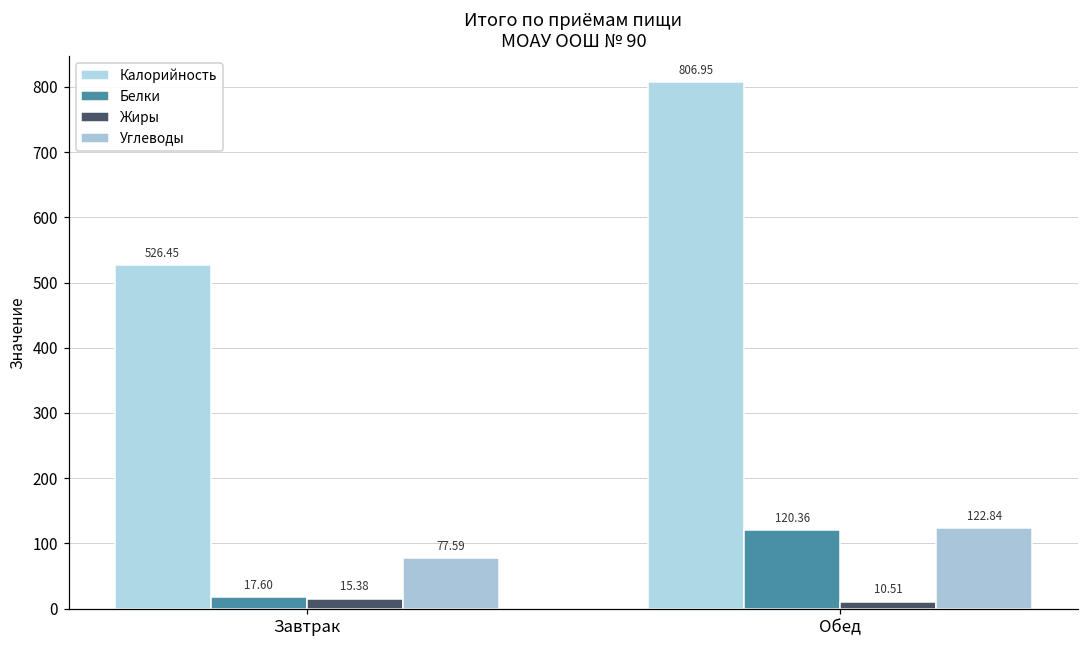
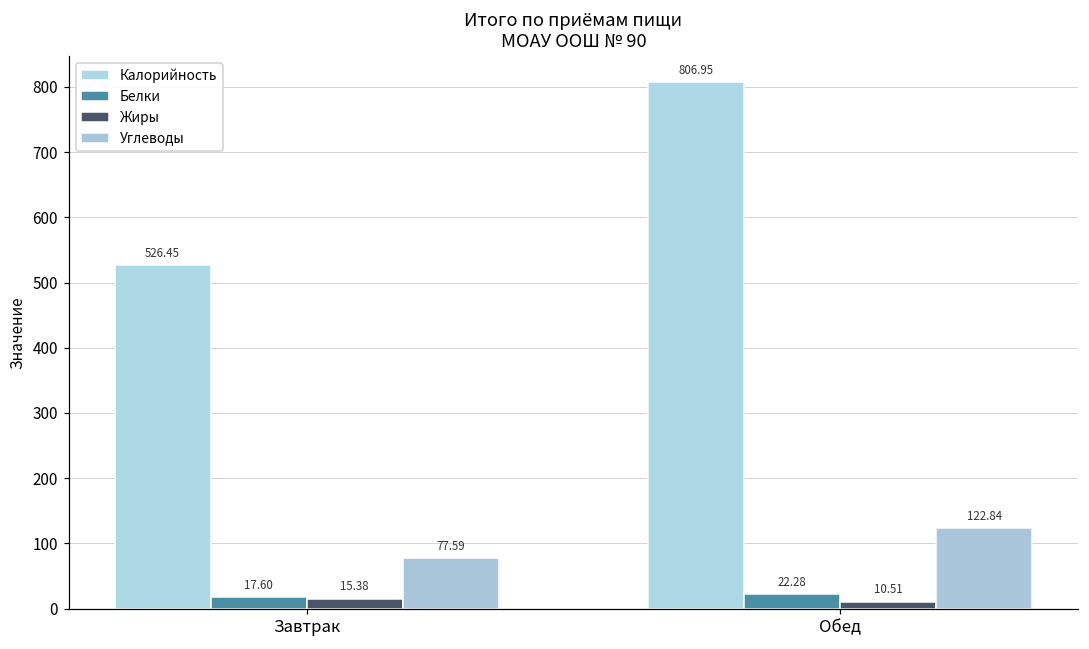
  {
    "Белки": {
      "Завтрак": 17.60,
-     "Обед": 120.36
+     "Обед": 22.28
    },
    "Жиры": {
      "Завтрак": 15.38,
      "Обед": 10.51
    }
  }
